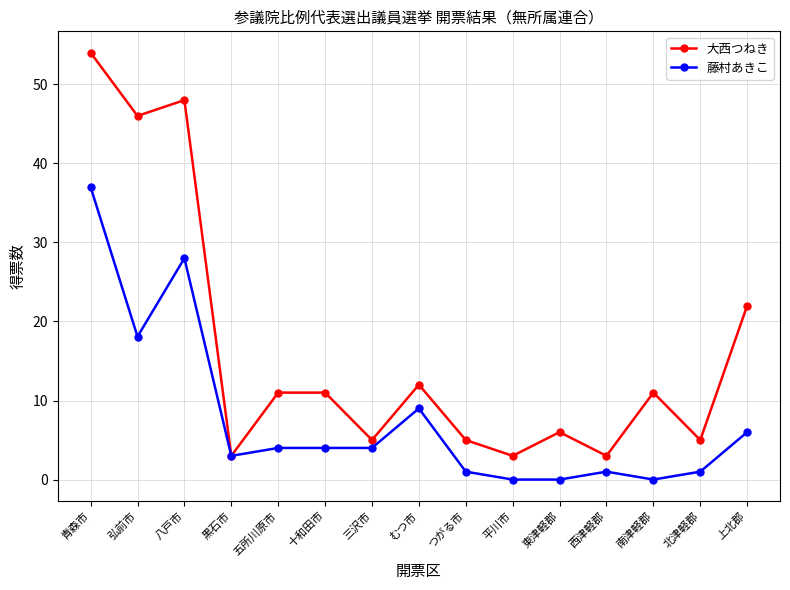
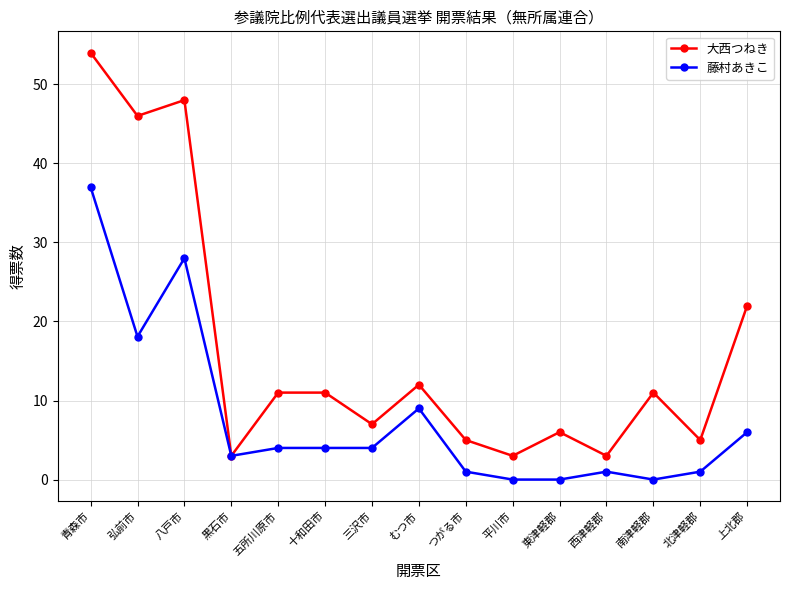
  {
    "大西つねき": {
      "青森市": 54,
      "弘前市": 46,
      "八戸市": 48,
      "五所川原市": 11,
      "十和田市": 11,
-     "三沢市": 5,
+     "三沢市": 7,
      "むつ市": 12,
      "つがる市": 5,
      "平川市": 3,
      "東津軽郡": 6,
      "西津軽郡": 3,
      "南津軽郡": 11,
      "北津軽郡": 5,
      "上北郡": 22
    },
    "藤村あきこ": {
      "青森市": 37,
      "弘前市": 18,
      "八戸市": 28,
      "五所川原市": 4,
      "十和田市": 4,
      "三沢市": 4,
      "むつ市": 9,
      "つがる市": 1,
      "平川市": 0,
      "東津軽郡": 0,
      "西津軽郡": 1,
      "南津軽郡": 0,
      "北津軽郡": 1,
      "上北郡": 6
    }
  }
